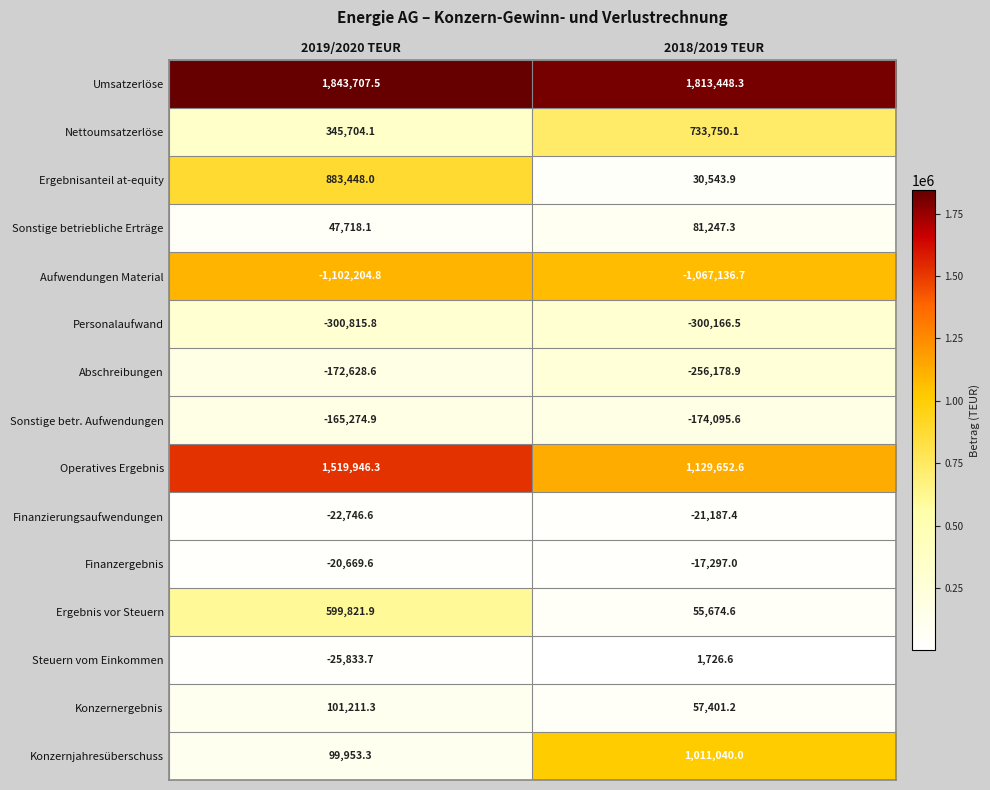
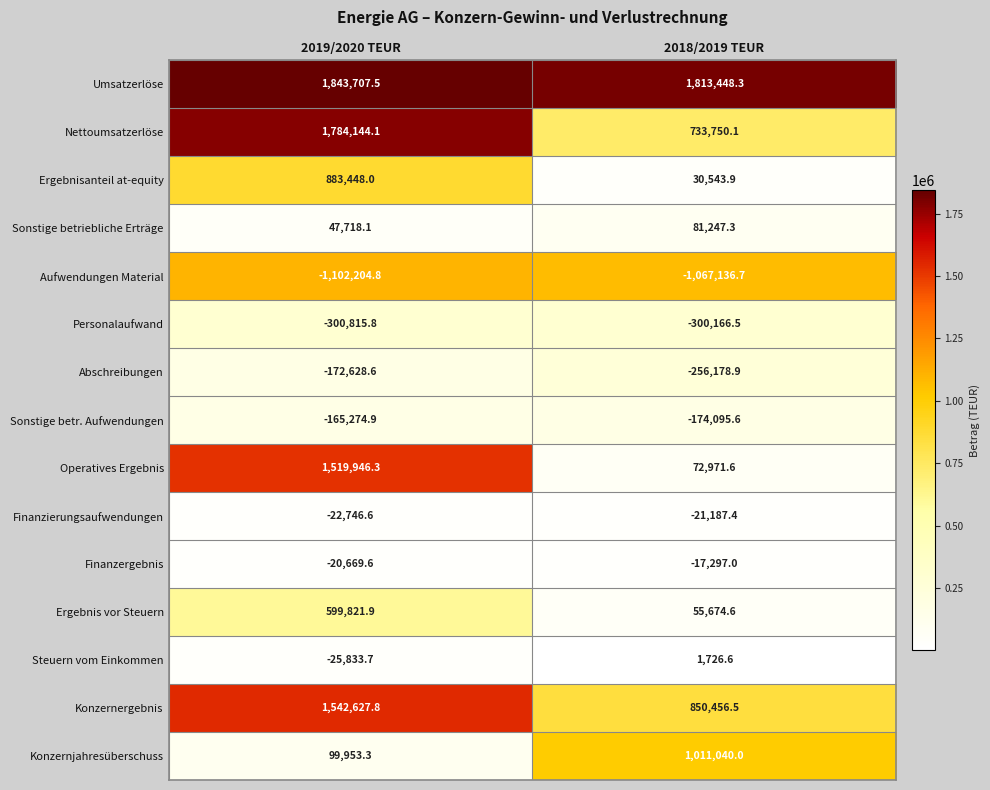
  {
    "Nettoumsatzerlöse": {
-     "2019/2020 TEUR": "345,704.1"
+     "2019/2020 TEUR": "1,784,144.1"
    },
    "Operatives Ergebnis": {
-     "2018/2019 TEUR": "1,129,652.6"
+     "2018/2019 TEUR": "72,971.6"
    },
    "Konzernergebnis": {
-     "2019/2020 TEUR": "101,211.3",
-     "2018/2019 TEUR": "57,401.2"
+     "2019/2020 TEUR": "1,542,627.8",
+     "2018/2019 TEUR": "850,456.5"
    }
  }
